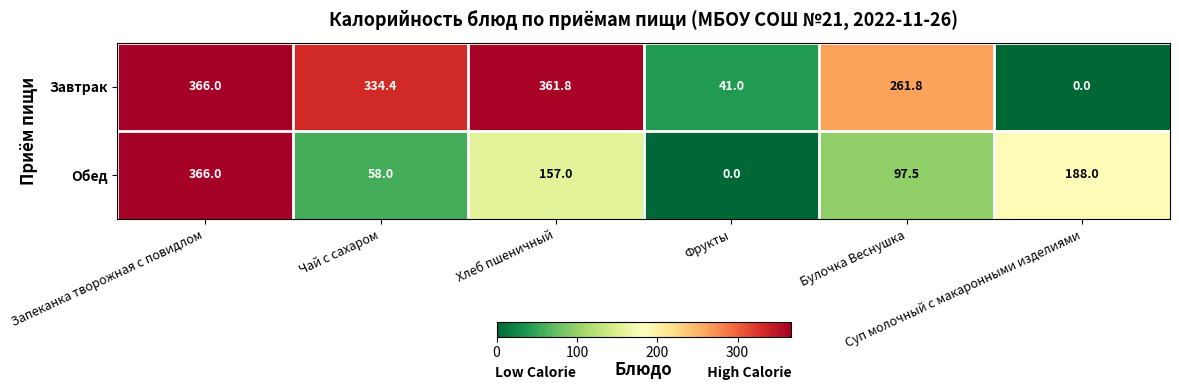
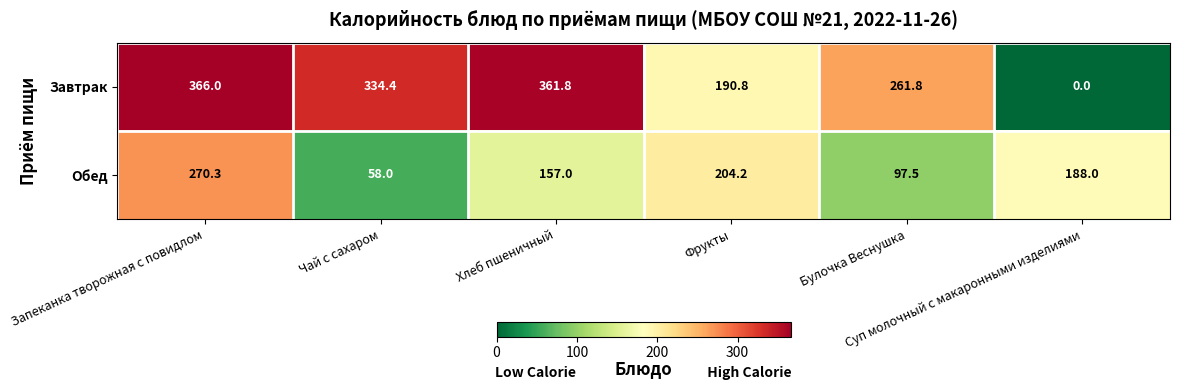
  {
    "Завтрак": {
      "Запеканка творожная с повидлом": 366.0,
      "Чай с сахаром": 334.4,
      "Хлеб пшеничный": 361.8,
-     "Фрукты": 41.0,
+     "Фрукты": 190.8,
      "Булочка Веснушка": 261.8,
      "Суп молочный с макаронными изделиями": 0.0
    },
    "Обед": {
-     "Запеканка творожная с повидлом": 366.0,
+     "Запеканка творожная с повидлом": 270.3,
      "Чай с сахаром": 58.0,
      "Хлеб пшеничный": 157.0,
-     "Фрукты": 0.0,
+     "Фрукты": 204.2,
      "Булочка Веснушка": 97.5,
      "Суп молочный с макаронными изделиями": 188.0
    }
  }
